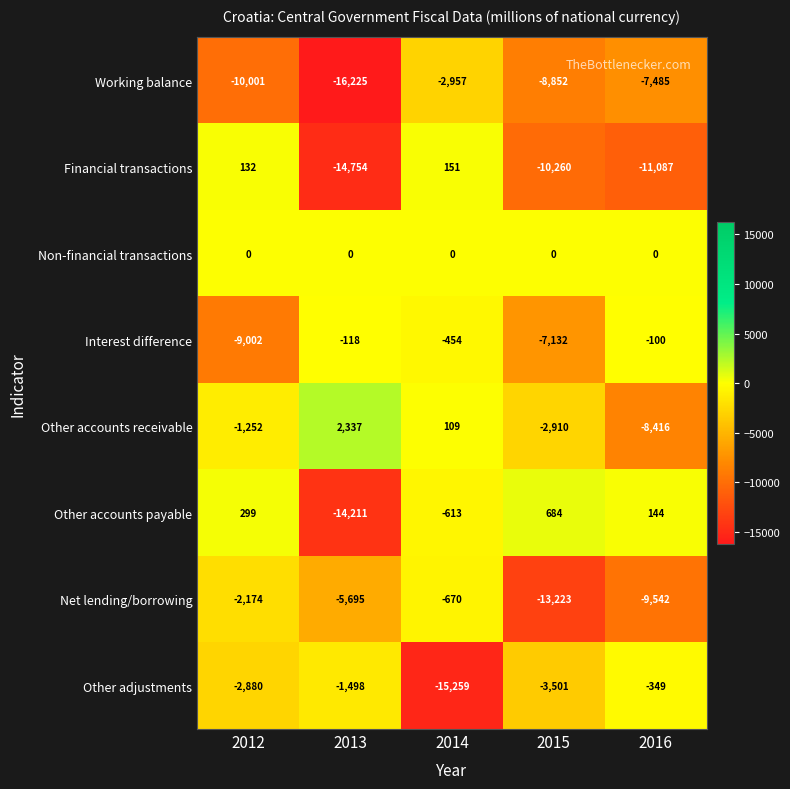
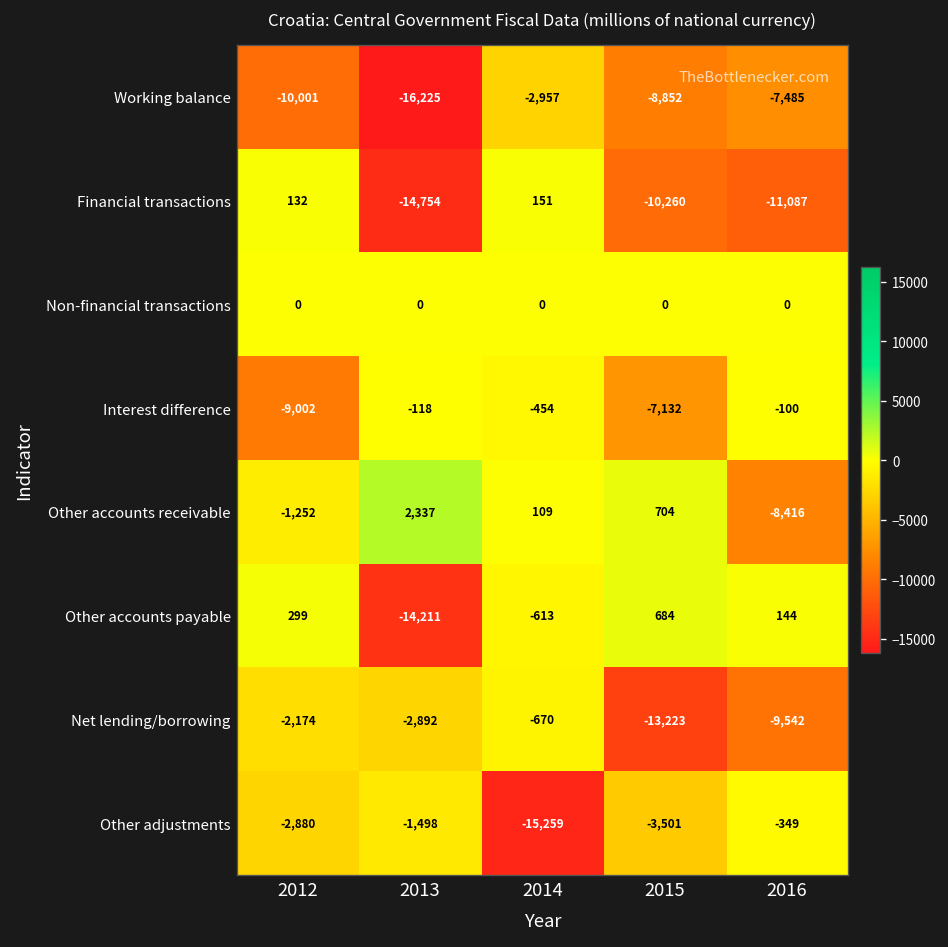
  {
    "Working balance": {
      "2012": "-10,001",
      "2013": "-16,225",
      "2014": "-2,957",
      "2015": "-8,852"
    },
    "Financial transactions": {
      "2012": "132",
      "2013": "-14,754",
      "2014": "151",
      "2015": "-10,260",
      "2016": "-11,087"
    },
    "Non-financial transactions": {
      "2012": "0",
      "2013": "0",
      "2014": "0",
      "2015": "0",
      "2016": "0"
    },
    "Interest difference": {
      "2012": "-9,002",
      "2013": "-118",
      "2014": "-454",
      "2015": "-7,132",
      "2016": "-100"
    },
    "Other accounts receivable": {
      "2012": "-1,252",
      "2013": "2,337",
      "2014": "109",
-     "2015": "-2,910",
+     "2015": "704",
      "2016": "-8,416"
    },
    "Other accounts payable": {
      "2012": "299",
      "2013": "-14,211",
      "2014": "-613",
      "2015": "684",
      "2016": "144"
    },
    "Net lending/borrowing": {
      "2012": "-2,174",
-     "2013": "-5,695",
+     "2013": "-2,892",
      "2014": "-670",
      "2015": "-13,223",
      "2016": "-9,542"
    },
    "Other adjustments": {
      "2012": "-2,880",
      "2013": "-1,498",
      "2014": "-15,259",
      "2015": "-3,501",
      "2016": "-349"
    }
  }
